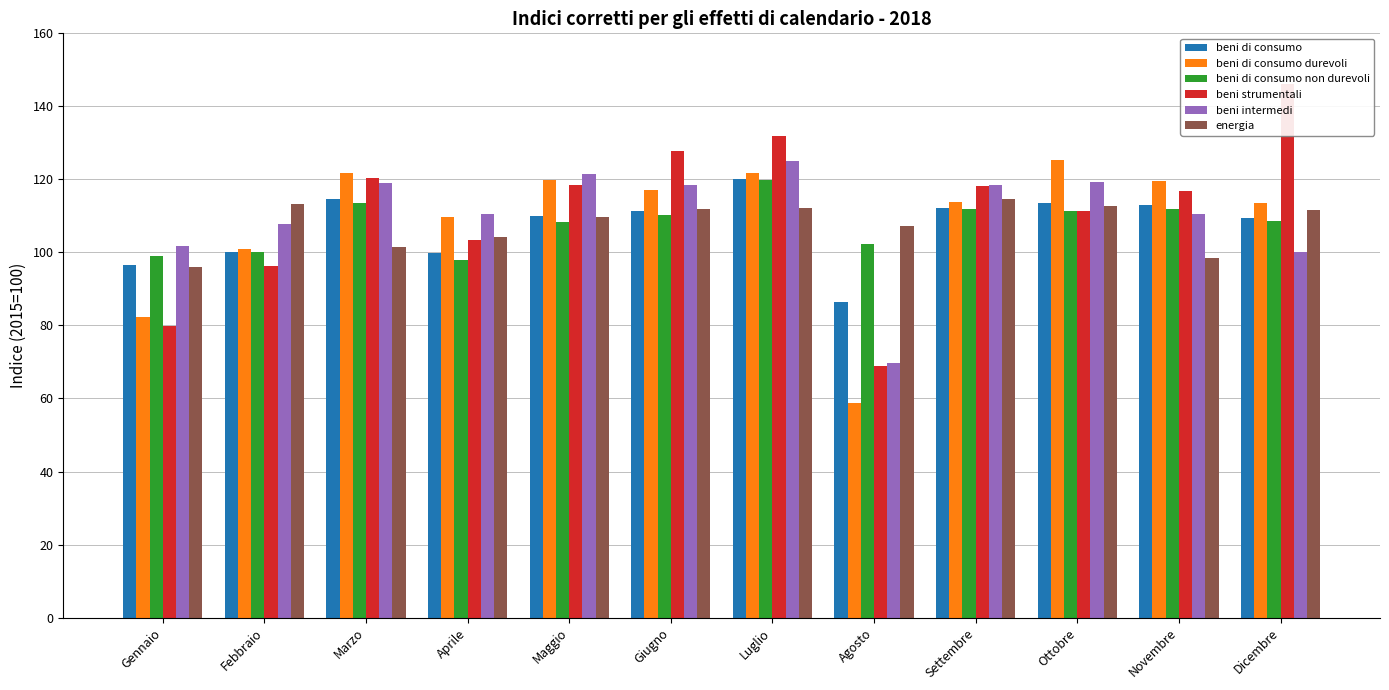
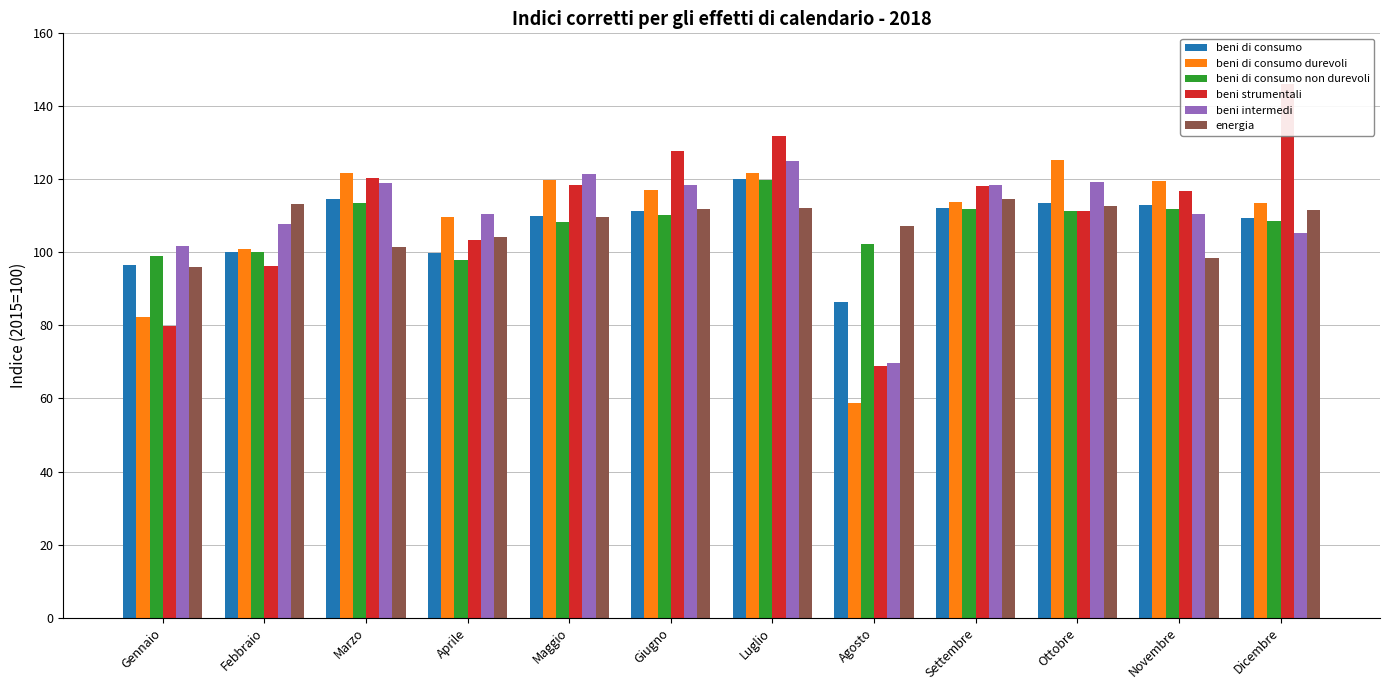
  {
    "beni di consumo": {
      "Gennaio": 97,
      "Febbraio": 100,
      "Marzo": 115,
      "Aprile": 100,
      "Maggio": 110,
      "Giugno": 111,
      "Luglio": 120,
      "Agosto": 86,
      "Settembre": 112,
      "Ottobre": 114,
      "Novembre": 113,
      "Dicembre": 110
    },
    "beni di consumo durevoli": {
      "Gennaio": 82,
      "Febbraio": 101,
      "Marzo": 122,
      "Aprile": 110,
      "Maggio": 120,
      "Giugno": 117,
      "Luglio": 122,
      "Agosto": 59,
      "Settembre": 114,
      "Ottobre": 125,
      "Novembre": 120,
      "Dicembre": 114
    },
    "beni di consumo non durevoli": {
      "Gennaio": 99,
      "Febbraio": 100,
      "Marzo": 114,
      "Aprile": 98,
      "Maggio": 108,
      "Giugno": 110,
      "Luglio": 120,
      "Agosto": 102,
      "Settembre": 112,
      "Ottobre": 111,
      "Novembre": 112,
      "Dicembre": 109
    },
    "beni strumentali": {
      "Gennaio": 80,
      "Febbraio": 96,
      "Marzo": 120,
      "Aprile": 103,
      "Maggio": 118,
      "Giugno": 128,
      "Luglio": 132,
      "Agosto": 69,
      "Settembre": 118,
      "Ottobre": 111,
      "Novembre": 117
    },
    "beni intermedi": {
      "Gennaio": 102,
      "Febbraio": 108,
      "Marzo": 119,
      "Aprile": 111,
      "Maggio": 121,
      "Giugno": 119,
      "Luglio": 125,
      "Agosto": 70,
      "Settembre": 119,
      "Ottobre": 119,
      "Novembre": 111,
-     "Dicembre": 100
+     "Dicembre": 105
    },
    "energia": {
      "Gennaio": 96,
      "Febbraio": 113,
      "Marzo": 102,
      "Aprile": 104,
      "Maggio": 110,
      "Giugno": 112,
      "Luglio": 112,
      "Agosto": 107,
      "Settembre": 115,
      "Ottobre": 113,
      "Novembre": 98,
      "Dicembre": 112
    }
  }
